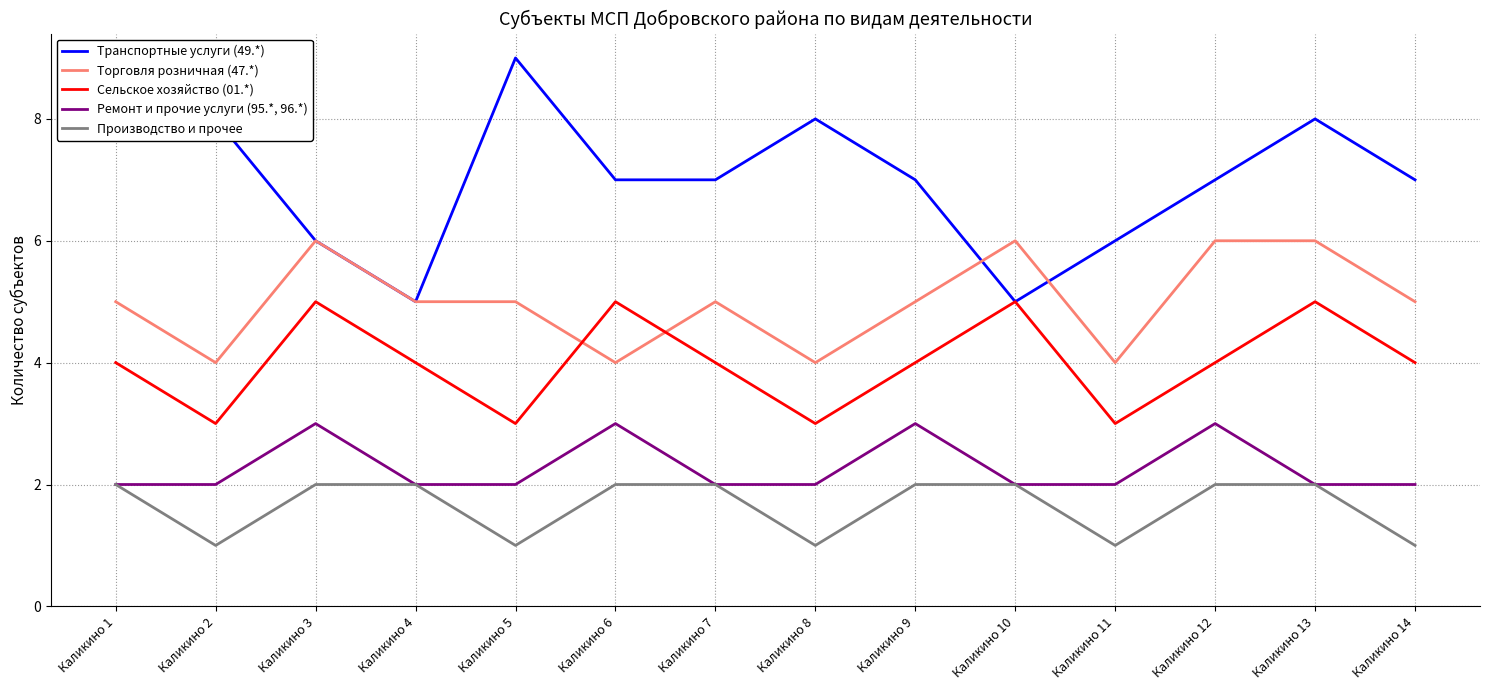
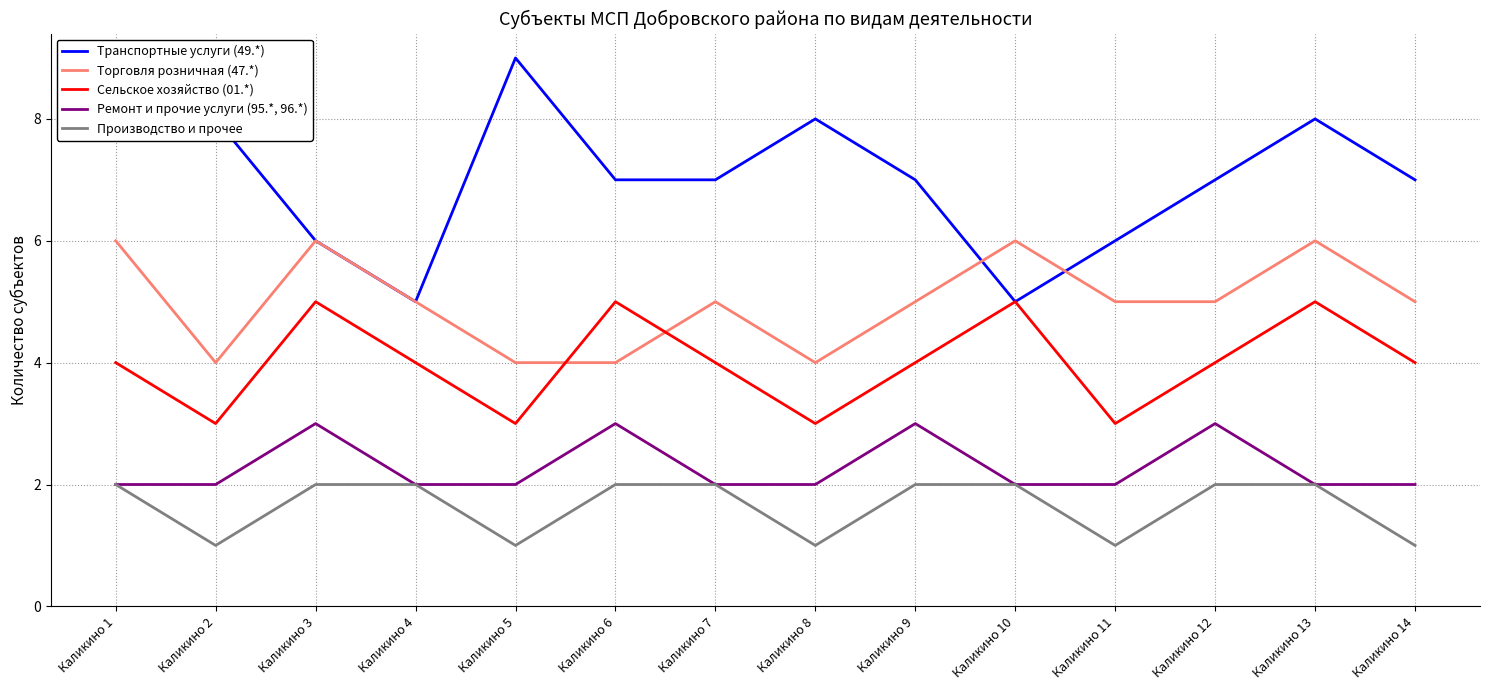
  {
    "Транспортные услуги (49.*)": {
      "Каликино 5": 9,
      "Каликино 6": 7,
      "Каликино 7": 7,
      "Каликино 8": 8,
      "Каликино 9": 7,
      "Каликино 11": 6,
      "Каликино 12": 7,
      "Каликино 13": 8,
      "Каликино 14": 7
    },
    "Торговля розничная (47.*)": {
-     "Каликино 1": 5,
+     "Каликино 1": 6,
      "Каликино 2": 4,
-     "Каликино 5": 5,
+     "Каликино 5": 4,
      "Каликино 6": 4,
      "Каликино 7": 5,
      "Каликино 8": 4,
      "Каликино 9": 5,
      "Каликино 10": 6,
-     "Каликино 11": 4,
-     "Каликино 12": 6,
+     "Каликино 11": 5,
+     "Каликино 12": 5,
      "Каликино 13": 6,
      "Каликино 14": 5
    },
    "Сельское хозяйство (01.*)": {
      "Каликино 1": 4,
      "Каликино 2": 3,
      "Каликино 3": 5,
      "Каликино 4": 4,
      "Каликино 5": 3,
      "Каликино 6": 5,
      "Каликино 7": 4,
      "Каликино 8": 3,
      "Каликино 9": 4,
      "Каликино 11": 3,
      "Каликино 12": 4,
      "Каликино 13": 5,
      "Каликино 14": 4
    },
    "Ремонт и прочие услуги (95.*, 96.*)": {
      "Каликино 2": 2,
      "Каликино 3": 3,
      "Каликино 5": 2,
      "Каликино 6": 3,
      "Каликино 8": 2,
      "Каликино 9": 3,
      "Каликино 11": 2,
      "Каликино 12": 3,
      "Каликино 14": 2
    },
    "Производство и прочее": {
      "Каликино 2": 1,
      "Каликино 3": 2,
      "Каликино 5": 1,
      "Каликино 6": 2,
      "Каликино 8": 1,
      "Каликино 9": 2,
      "Каликино 11": 1,
      "Каликино 12": 2,
      "Каликино 14": 1
    }
  }
